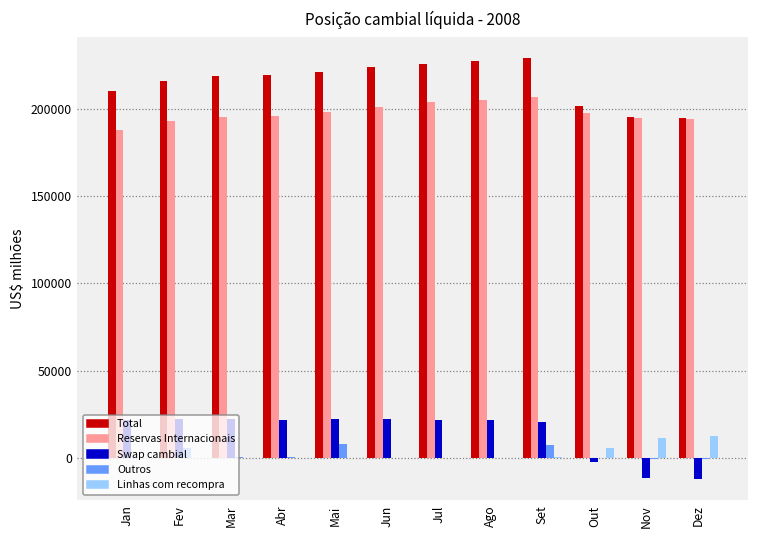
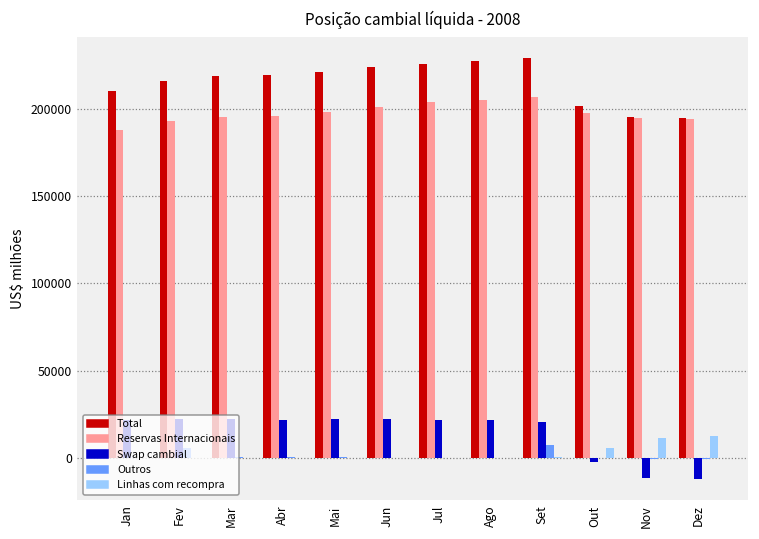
  {
    "Total": {
      "Jan": 210000,
      "Fev": 216000,
      "Mar": 219000,
      "Abr": 219000,
      "Mai": 221000,
      "Jun": 224000,
      "Jul": 226000,
      "Ago": 227000,
      "Set": 229000,
      "Out": 201000,
      "Nov": 195000,
      "Dez": 195000
    },
    "Outros": {
-     "Mai": 8000,
+     "Mai": 1000,
      "Set": 8000
    }
  }
